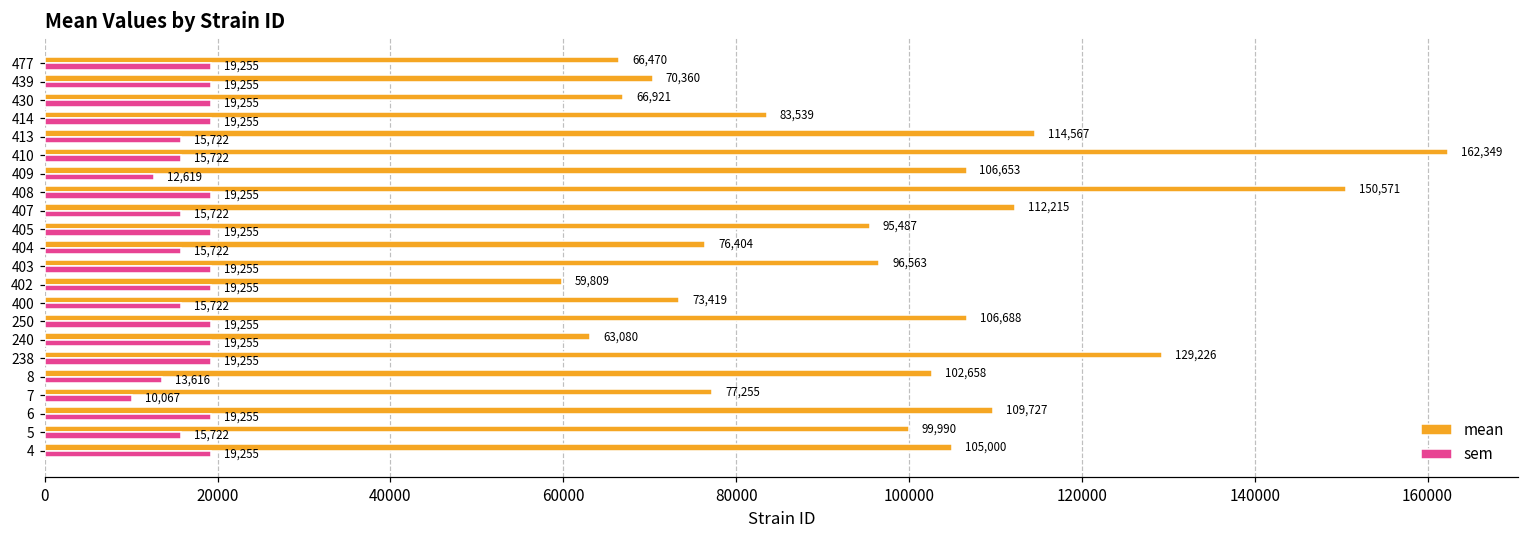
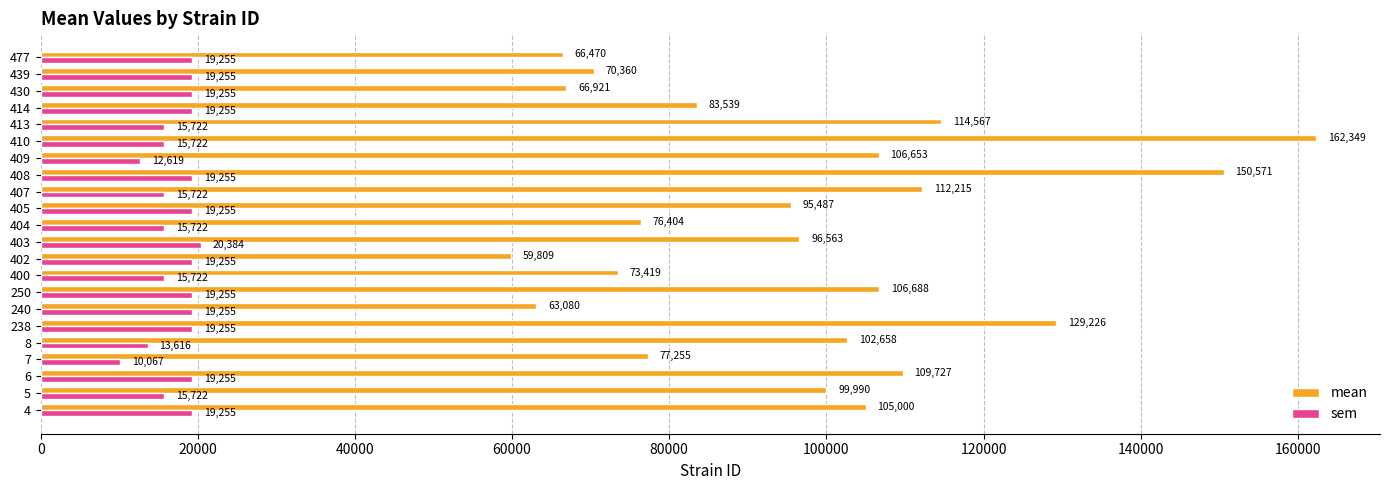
  {
    "mean": {
      "477": "66,470",
      "439": "70,360",
      "430": "66,921",
      "414": "83,539",
      "413": "114,567",
      "410": "162,349",
      "409": "106,653",
      "408": "150,571",
      "407": "112,215",
      "405": "95,487",
      "404": "76,404",
      "403": "96,563",
      "402": "59,809",
      "400": "73,419",
      "250": "106,688",
      "240": "63,080",
      "238": "129,226",
      "8": "102,658",
      "7": "77,255",
      "6": "109,727",
      "5": "99,990",
      "4": "105,000"
    },
    "sem": {
      "477": "19,255",
      "439": "19,255",
      "430": "19,255",
      "414": "19,255",
      "413": "15,722",
      "410": "15,722",
      "409": "12,619",
      "408": "19,255",
      "407": "15,722",
      "405": "19,255",
      "404": "15,722",
-     "403": "19,255",
+     "403": "20,384",
      "402": "19,255",
      "400": "15,722",
      "250": "19,255",
      "240": "19,255",
      "238": "19,255",
      "8": "13,616",
      "7": "10,067",
      "6": "19,255",
      "5": "15,722",
      "4": "19,255"
    }
  }
